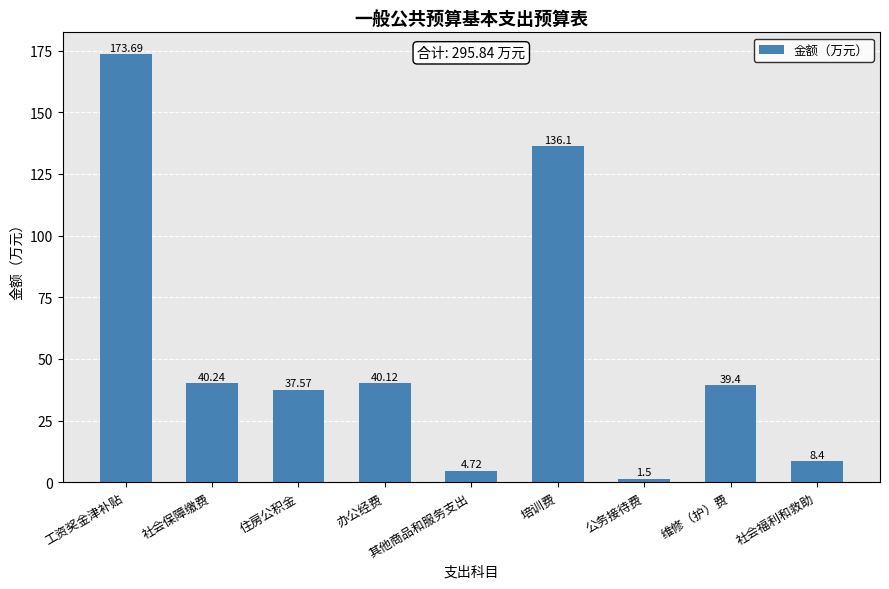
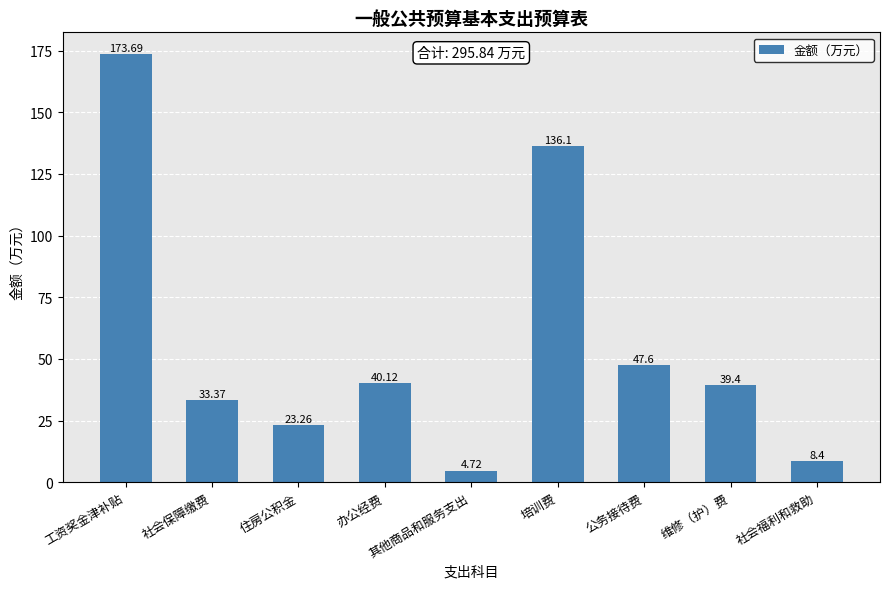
  {
    "工资奖金津补贴": 173.69,
-   "社会保障缴费": 40.24,
-   "住房公积金": 37.57,
+   "社会保障缴费": 33.37,
+   "住房公积金": 23.26,
    "办公经费": 40.12,
    "其他商品和服务支出": 4.72,
    "培训费": 136.1,
-   "公务接待费": 1.5,
+   "公务接待费": 47.6,
    "维修（护）费": 39.4,
    "社会福利和救助": 8.4
  }
